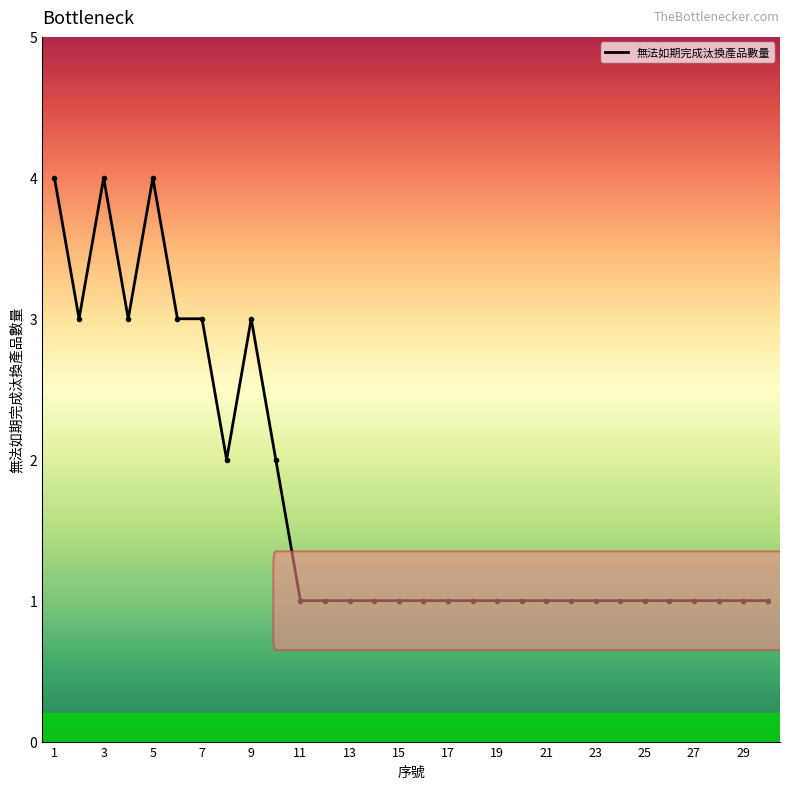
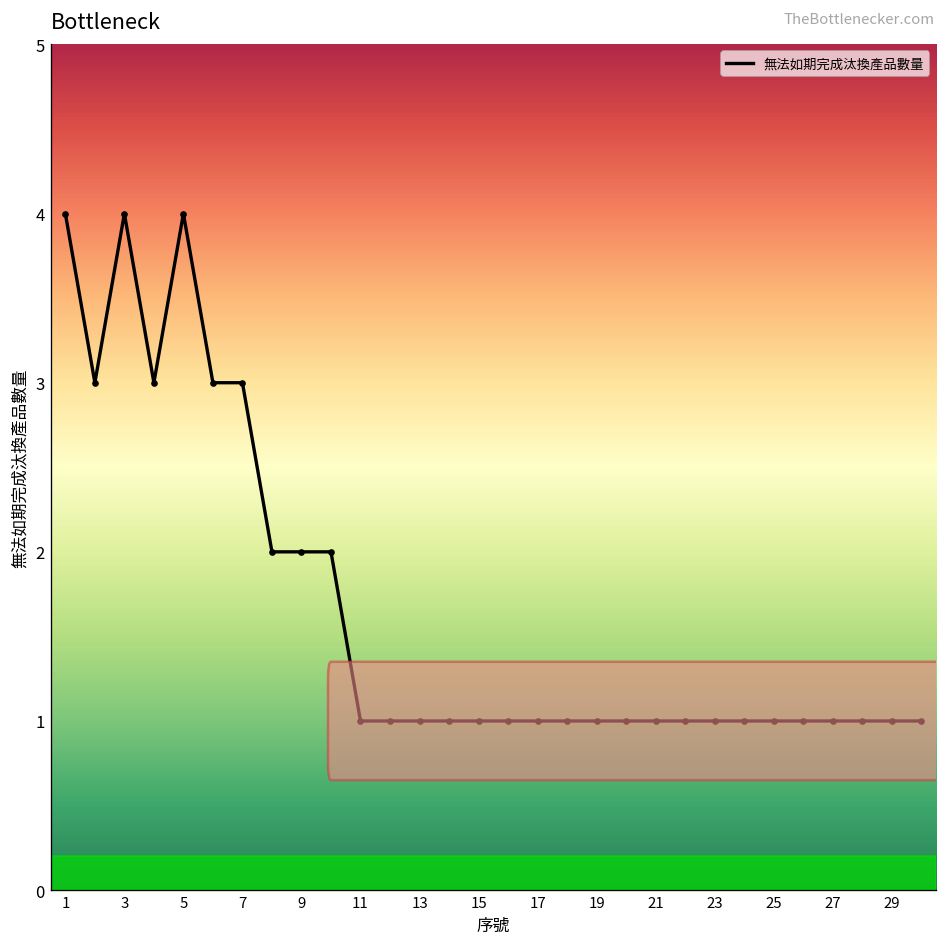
  {
    "1": 4,
    "3": 4,
    "5": 4,
    "7": 3,
-   "9": 3
+   "9": 2
  }
